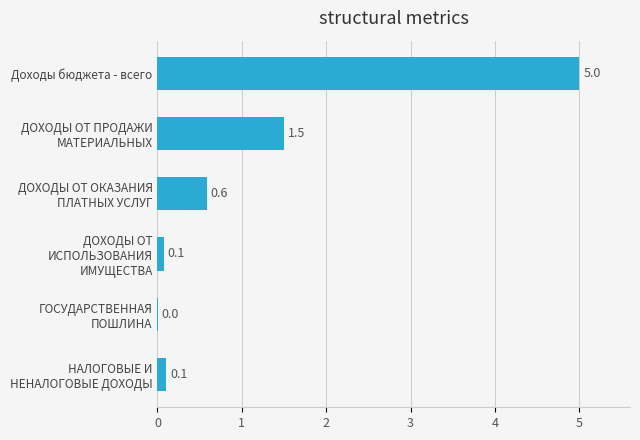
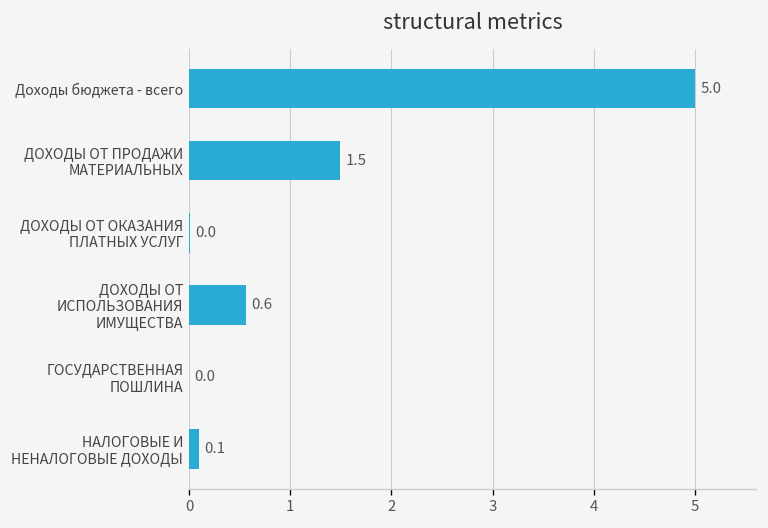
  {
    "Доходы бюджета - всего": 5.0,
    "ДОХОДЫ ОТ ПРОДАЖИ МАТЕРИАЛЬНЫХ": 1.5,
-   "ДОХОДЫ ОТ ОКАЗАНИЯ ПЛАТНЫХ УСЛУГ": 0.6,
-   "ДОХОДЫ ОТ ИСПОЛЬЗОВАНИЯ ИМУЩЕСТВА": 0.1,
+   "ДОХОДЫ ОТ ОКАЗАНИЯ ПЛАТНЫХ УСЛУГ": 0.0,
+   "ДОХОДЫ ОТ ИСПОЛЬЗОВАНИЯ ИМУЩЕСТВА": 0.6,
    "ГОСУДАРСТВЕННАЯ ПОШЛИНА": 0.0,
    "НАЛОГОВЫЕ И НЕНАЛОГОВЫЕ ДОХОДЫ": 0.1
  }
